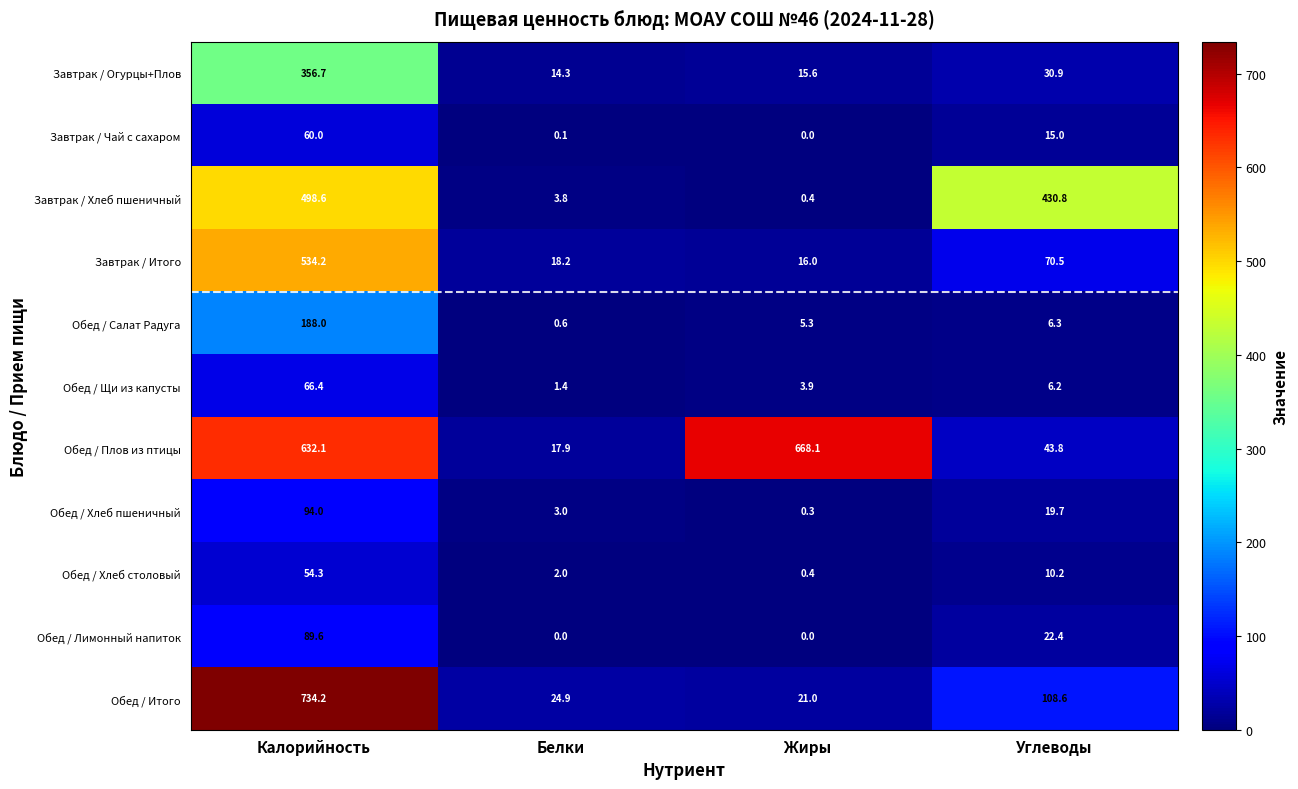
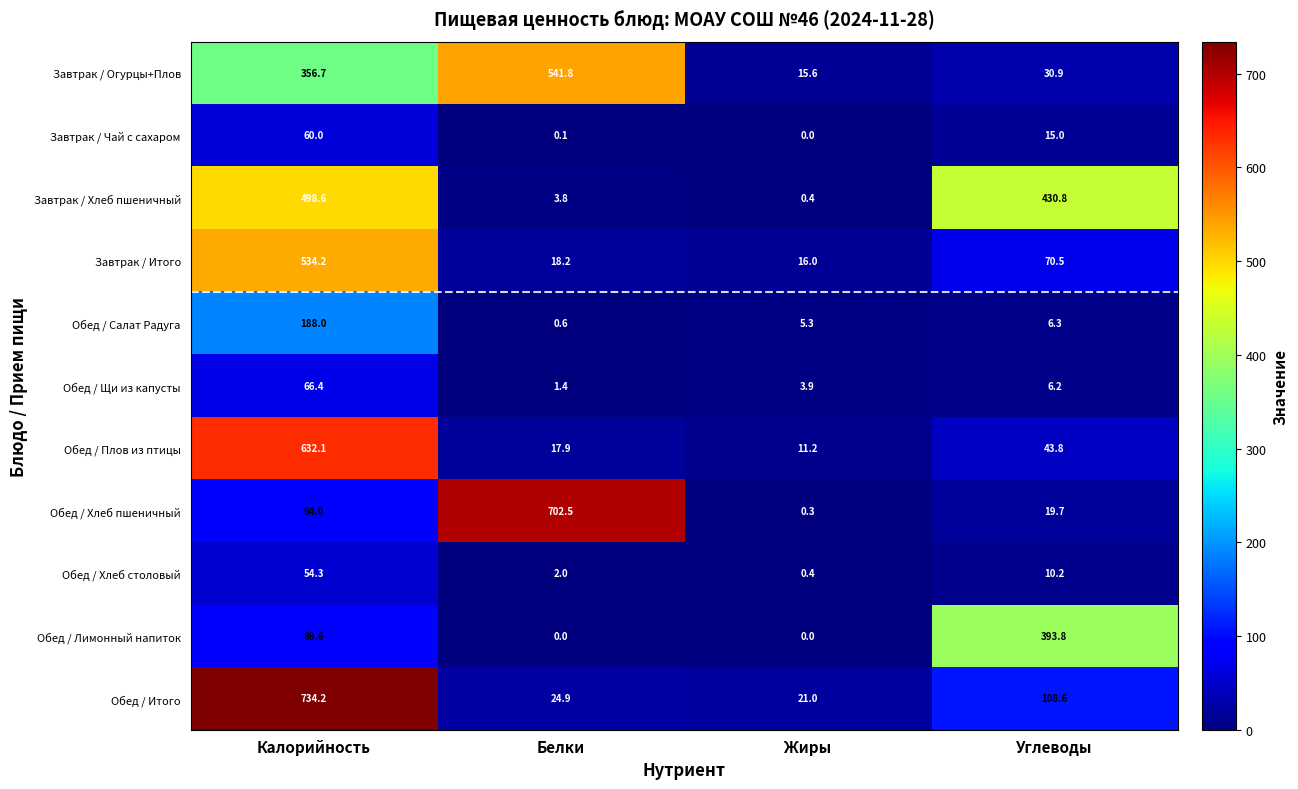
  {
    "Завтрак / Огурцы+Плов": {
      "Калорийность": 356.7,
-     "Белки": 14.3,
+     "Белки": 541.8,
      "Жиры": 15.6,
      "Углеводы": 30.9
    },
    "Завтрак / Чай с сахаром": {
      "Калорийность": 60.0,
      "Белки": 0.1,
      "Жиры": 0.0,
      "Углеводы": 15.0
    },
    "Завтрак / Хлеб пшеничный": {
      "Калорийность": 498.6,
      "Белки": 3.8,
      "Жиры": 0.4,
      "Углеводы": 430.8
    },
    "Завтрак / Итого": {
      "Калорийность": 534.2,
      "Белки": 18.2,
      "Жиры": 16.0,
      "Углеводы": 70.5
    },
    "Обед / Салат Радуга": {
      "Калорийность": 188.0,
      "Белки": 0.6,
      "Жиры": 5.3,
      "Углеводы": 6.3
    },
    "Обед / Щи из капусты": {
      "Калорийность": 66.4,
      "Белки": 1.4,
      "Жиры": 3.9,
      "Углеводы": 6.2
    },
    "Обед / Плов из птицы": {
      "Калорийность": 632.1,
      "Белки": 17.9,
-     "Жиры": 668.1,
+     "Жиры": 11.2,
      "Углеводы": 43.8
    },
    "Обед / Хлеб пшеничный": {
      "Калорийность": 94.0,
-     "Белки": 3.0,
+     "Белки": 702.5,
      "Жиры": 0.3,
      "Углеводы": 19.7
    },
    "Обед / Хлеб столовый": {
      "Калорийность": 54.3,
      "Белки": 2.0,
      "Жиры": 0.4,
      "Углеводы": 10.2
    },
    "Обед / Лимонный напиток": {
      "Калорийность": 89.6,
      "Белки": 0.0,
      "Жиры": 0.0,
-     "Углеводы": 22.4
+     "Углеводы": 393.8
    },
    "Обед / Итого": {
      "Калорийность": 734.2,
      "Белки": 24.9,
      "Жиры": 21.0,
      "Углеводы": 108.6
    }
  }
